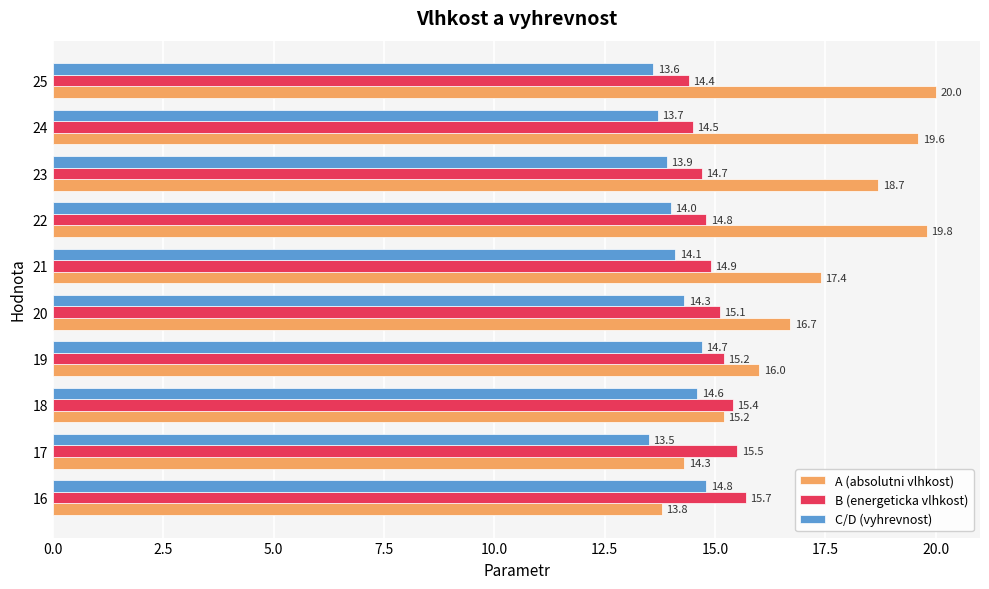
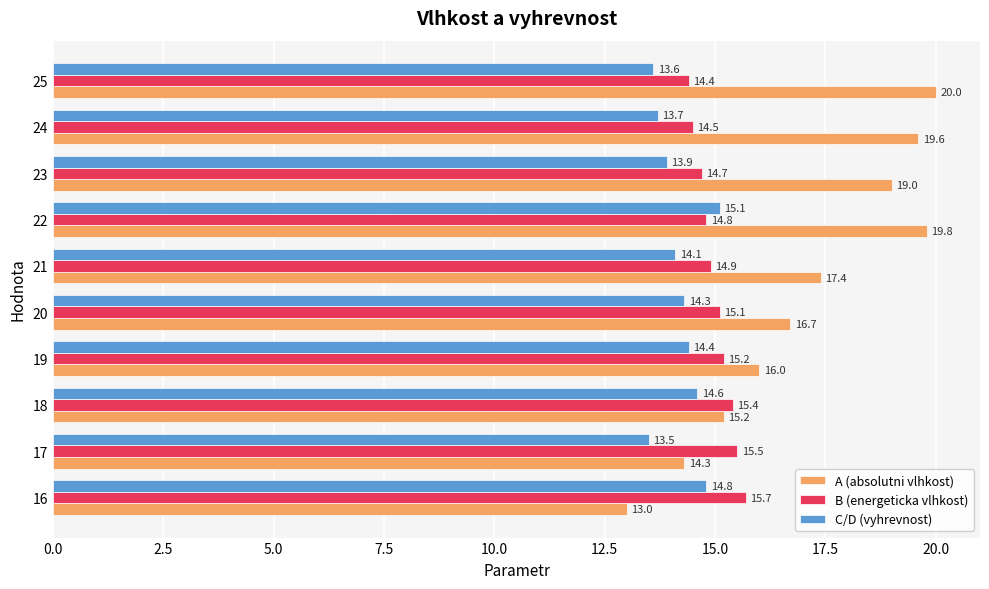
  {
    "A (absolutni vlhkost)": {
      "25": 20.0,
      "24": 19.6,
-     "23": 18.7,
+     "23": 19.0,
      "22": 19.8,
      "21": 17.4,
      "20": 16.7,
      "19": 16.0,
      "18": 15.2,
      "17": 14.3,
-     "16": 13.8
+     "16": 13.0
    },
    "B (energeticka vlhkost)": {
      "25": 14.4,
      "24": 14.5,
      "23": 14.7,
      "22": 14.8,
      "21": 14.9,
      "20": 15.1,
      "19": 15.2,
      "18": 15.4,
      "17": 15.5,
      "16": 15.7
    },
    "C/D (vyhrevnost)": {
      "25": 13.6,
      "24": 13.7,
      "23": 13.9,
-     "22": 14.0,
+     "22": 15.1,
      "21": 14.1,
      "20": 14.3,
-     "19": 14.7,
+     "19": 14.4,
      "18": 14.6,
      "17": 13.5,
      "16": 14.8
    }
  }
